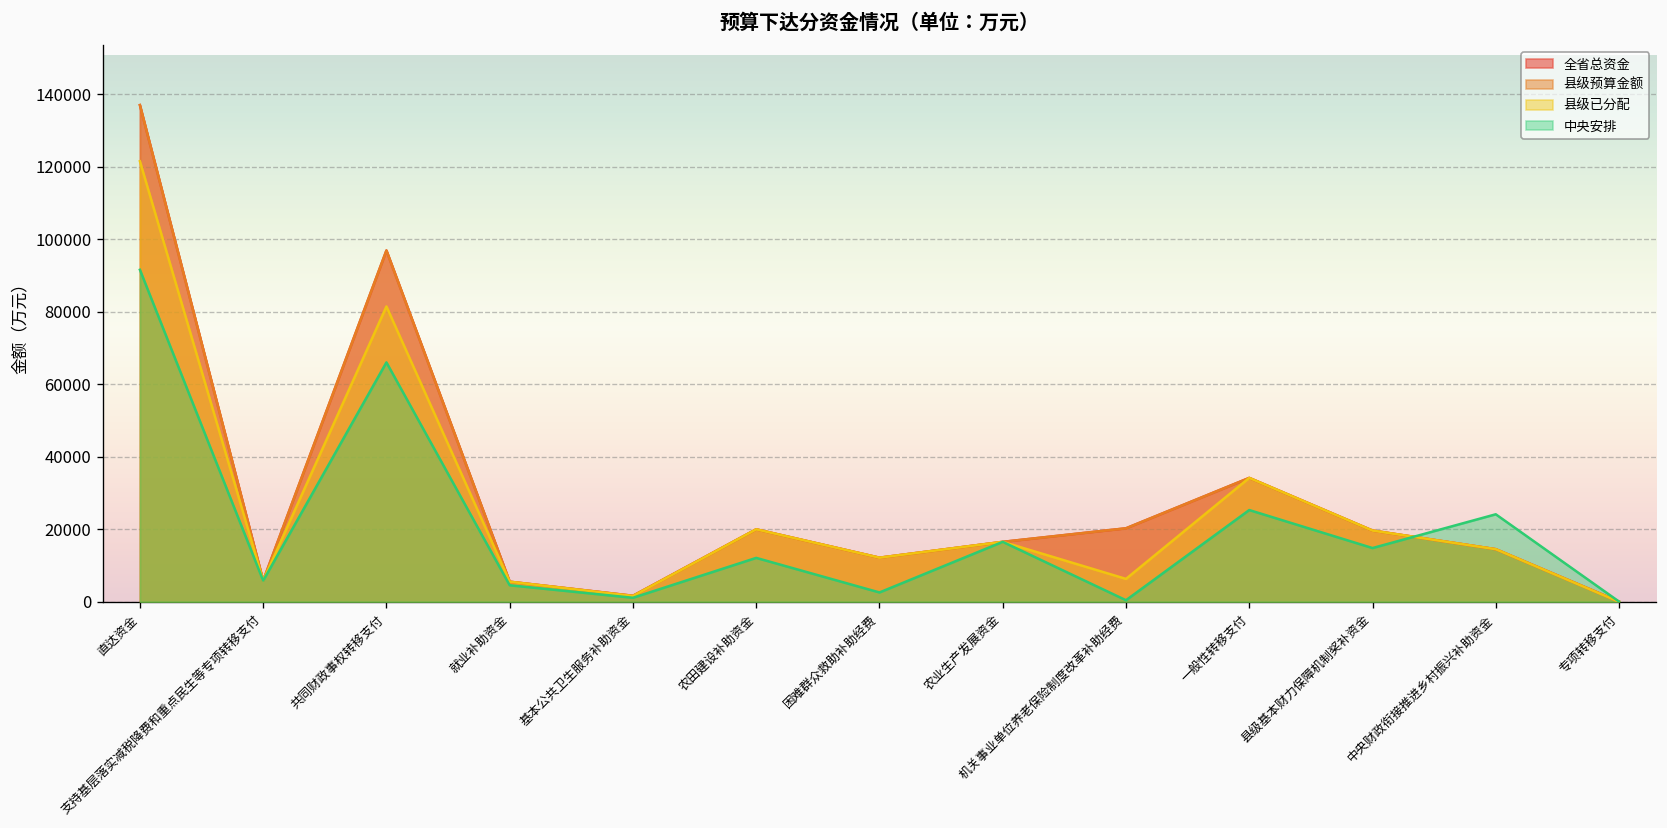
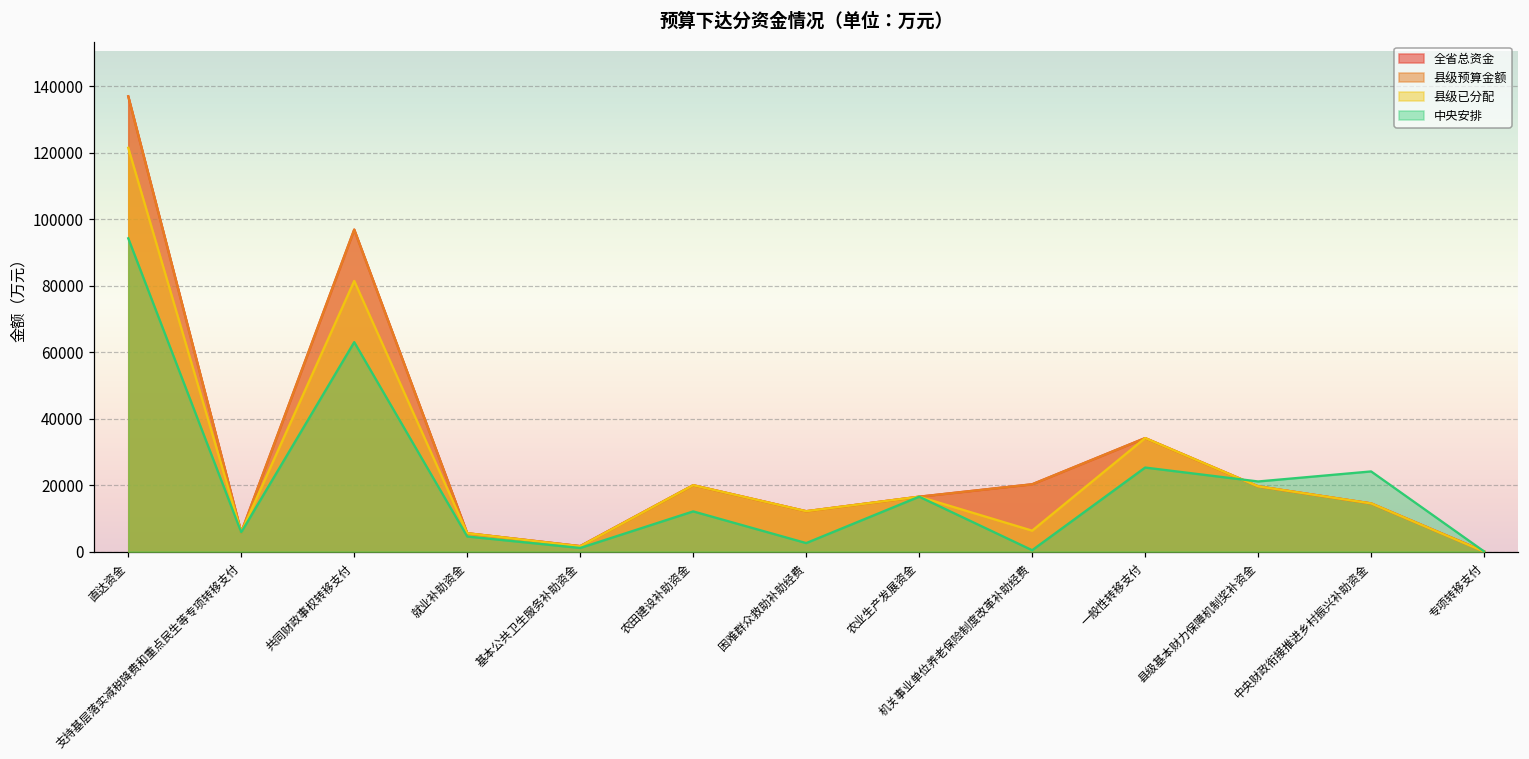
  {
    "中央安排": {
-     "直达资金": 92000,
-     "共同财政事权转移支付": 66000,
+     "直达资金": 94000,
+     "共同财政事权转移支付": 63000,
      "就业补助资金": 5000,
      "农田建设补助资金": 12000,
      "困难群众救助补助经费": 3000,
      "机关事业单位养老保险制度改革补助经费": 0,
      "一般性转移支付": 25000,
-     "县级基本财力保障机制奖补资金": 15000,
+     "县级基本财力保障机制奖补资金": 21000,
      "中央财政衔接推进乡村振兴补助资金": 24000
    }
  }
